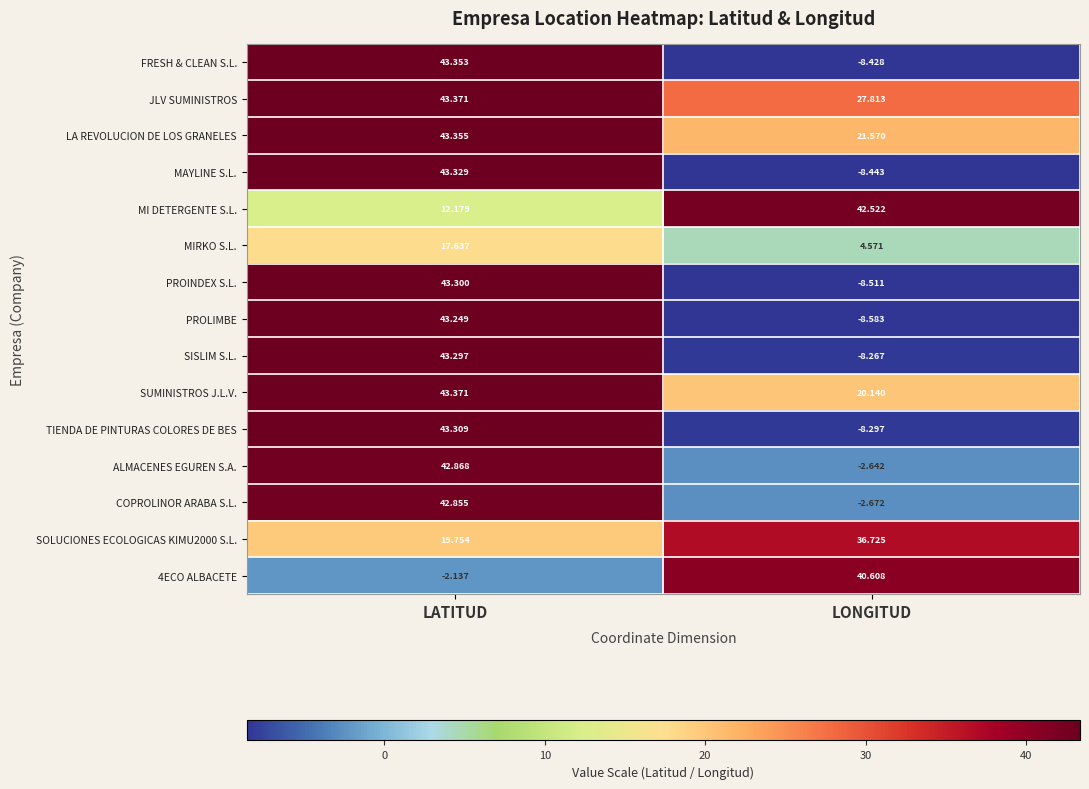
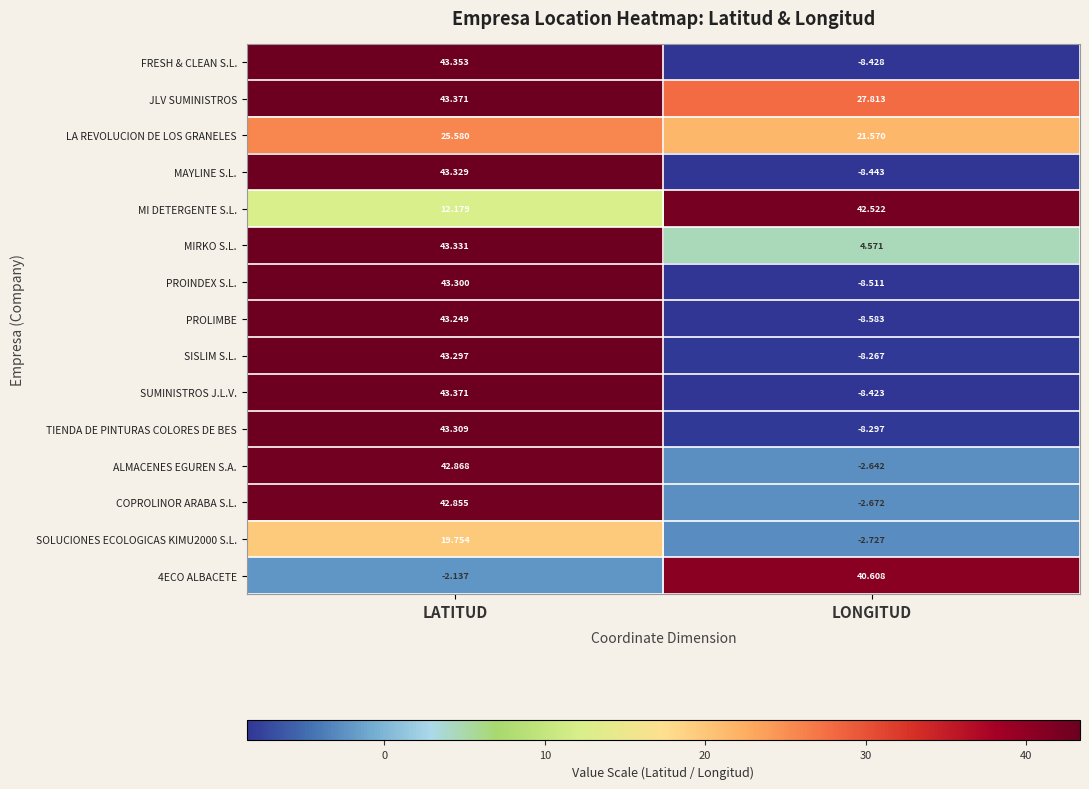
  {
    "FRESH & CLEAN S.L.": {
      "LATITUD": 43.353,
      "LONGITUD": -8.428
    },
    "JLV SUMINISTROS": {
      "LATITUD": 43.371,
      "LONGITUD": 27.813
    },
    "LA REVOLUCION DE LOS GRANELES": {
-     "LATITUD": 43.355,
+     "LATITUD": 25.580,
      "LONGITUD": 21.570
    },
    "MAYLINE S.L.": {
      "LATITUD": 43.329,
      "LONGITUD": -8.443
    },
    "MI DETERGENTE S.L.": {
      "LATITUD": 12.179,
      "LONGITUD": 42.522
    },
    "MIRKO S.L.": {
-     "LATITUD": 17.637,
+     "LATITUD": 43.331,
      "LONGITUD": 4.571
    },
    "PROINDEX S.L.": {
      "LATITUD": 43.300,
      "LONGITUD": -8.511
    },
    "PROLIMBE": {
      "LATITUD": 43.249,
      "LONGITUD": -8.583
    },
    "SISLIM S.L.": {
      "LATITUD": 43.297,
      "LONGITUD": -8.267
    },
    "SUMINISTROS J.L.V.": {
      "LATITUD": 43.371,
-     "LONGITUD": 20.140
+     "LONGITUD": -8.423
    },
    "TIENDA DE PINTURAS COLORES DE BES": {
      "LATITUD": 43.309,
      "LONGITUD": -8.297
    },
    "ALMACENES EGUREN S.A.": {
      "LATITUD": 42.868,
      "LONGITUD": -2.642
    },
    "COPROLINOR ARABA S.L.": {
      "LATITUD": 42.855,
      "LONGITUD": -2.672
    },
    "SOLUCIONES ECOLOGICAS KIMU2000 S.L.": {
      "LATITUD": 19.754,
-     "LONGITUD": 36.725
+     "LONGITUD": -2.727
    },
    "4ECO ALBACETE": {
      "LATITUD": -2.137,
      "LONGITUD": 40.608
    }
  }
